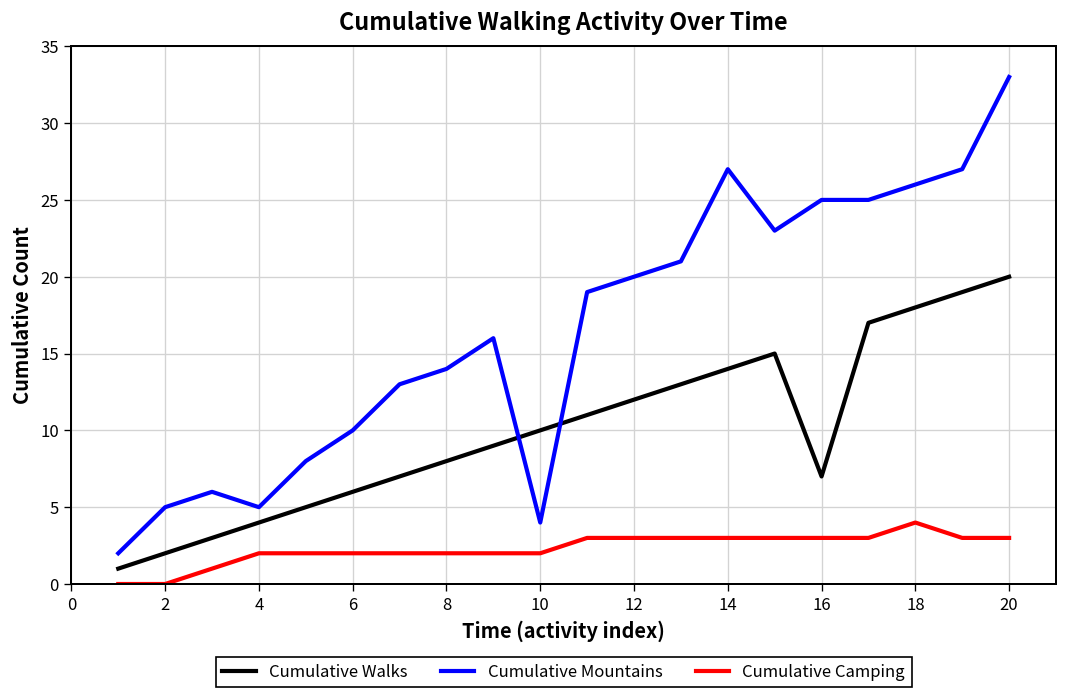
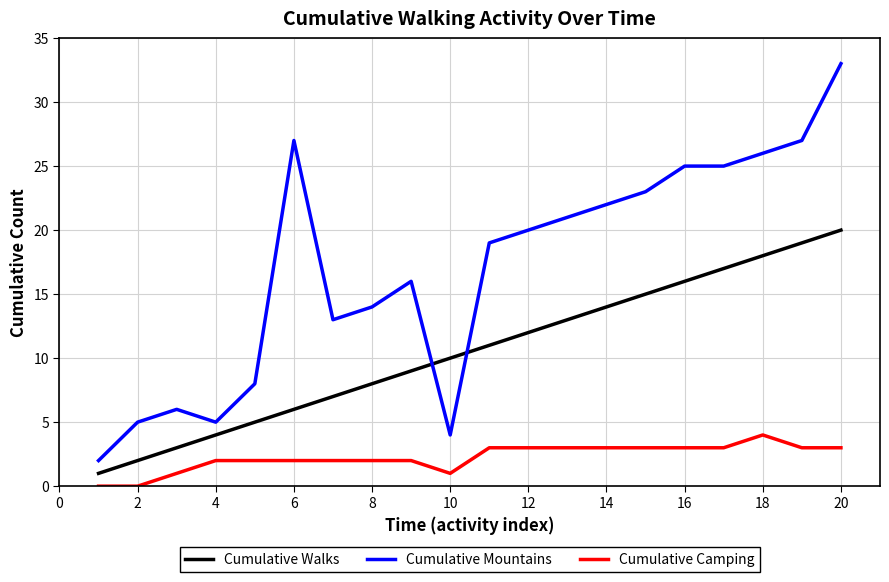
  {
    "Cumulative Walks": {
      "2": 2,
      "4": 4,
      "6": 6,
      "8": 8,
      "10": 10,
      "12": 12,
      "14": 14,
-     "16": 7,
+     "16": 16,
      "18": 18,
      "20": 20
    },
    "Cumulative Mountains": {
      "2": 5,
      "4": 5,
-     "6": 10,
+     "6": 27,
      "8": 14,
      "10": 4,
      "12": 20,
-     "14": 27,
+     "14": 22,
      "16": 25,
      "18": 26,
      "20": 33
    },
    "Cumulative Camping": {
      "2": 0,
      "4": 2,
      "6": 2,
      "8": 2,
-     "10": 2,
+     "10": 1,
      "12": 3,
      "14": 3,
      "16": 3,
      "18": 4,
      "20": 3
    }
  }
